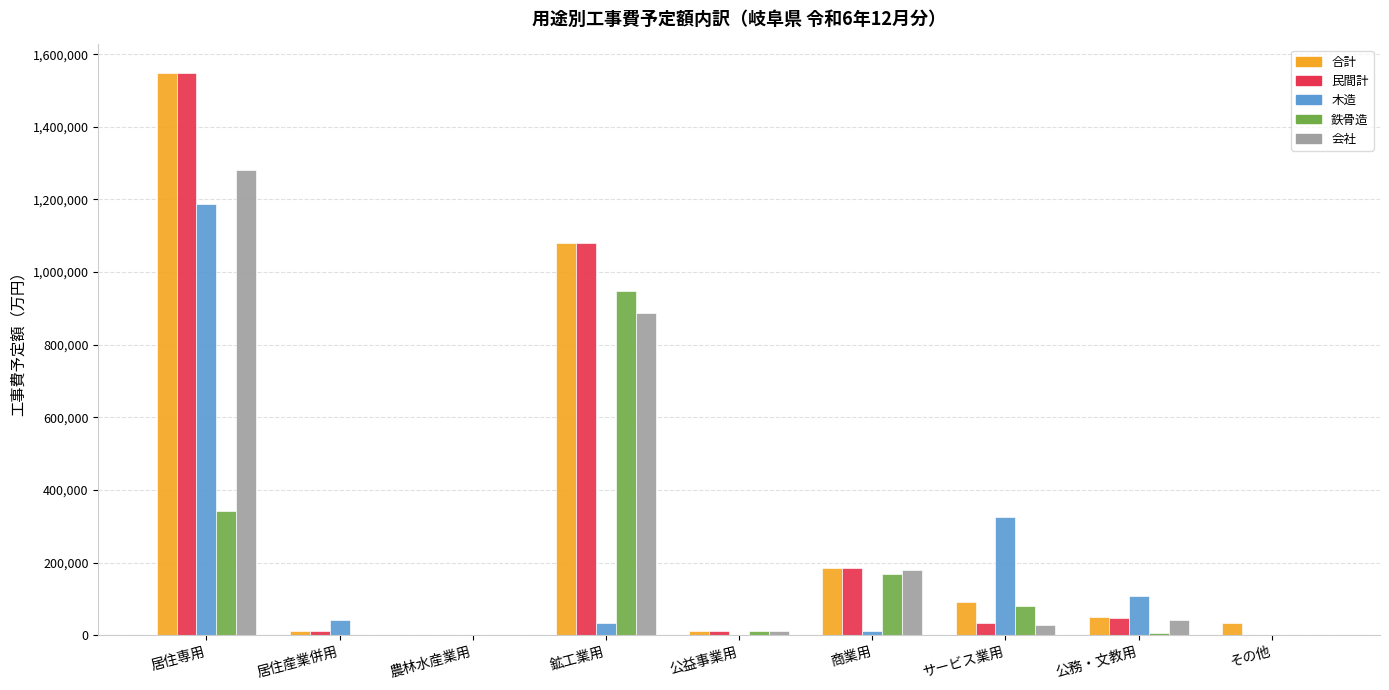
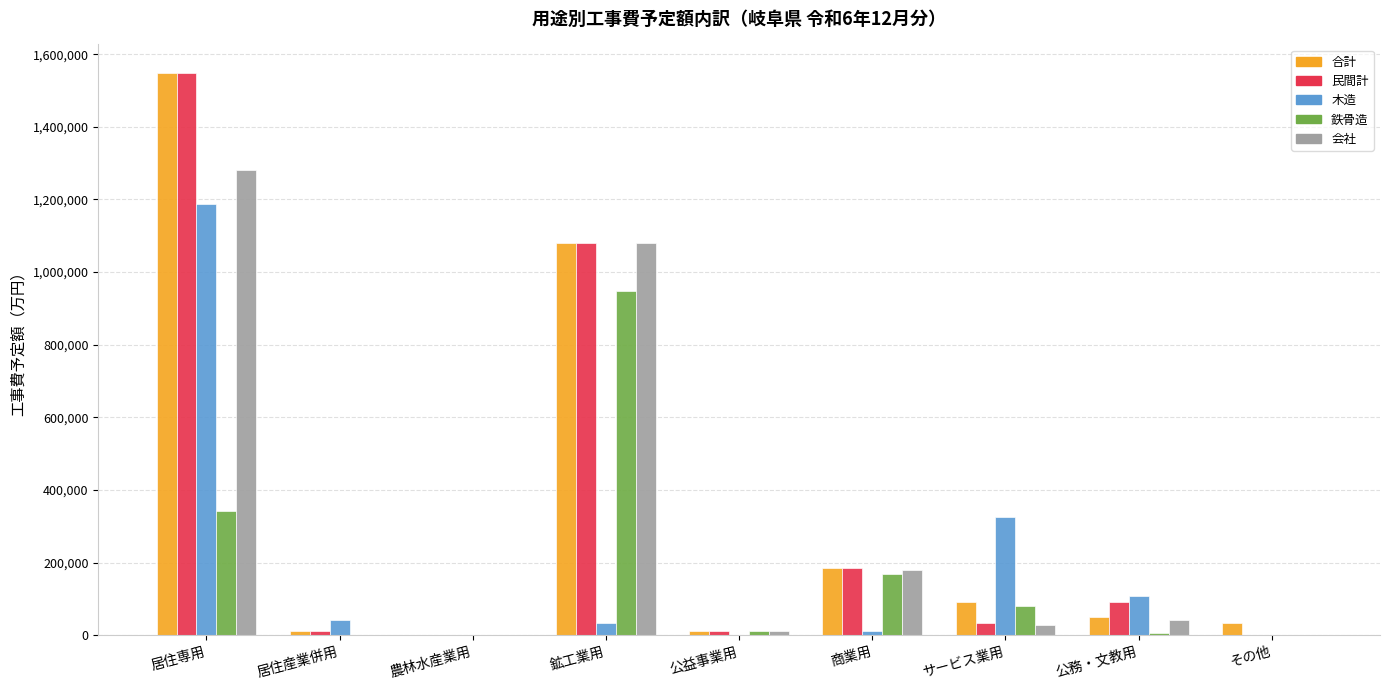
  {
    "合計": {
      "居住専用": "1,550,000",
      "居住産業併用": "10,000",
      "鉱工業用": "1,080,000",
      "公益事業用": "10,000",
      "商業用": "180,000",
      "サービス業用": "90,000",
      "公務・文教用": "50,000",
      "その他": "30,000"
    },
    "民間計": {
      "居住専用": "1,550,000",
      "居住産業併用": "10,000",
      "鉱工業用": "1,080,000",
      "公益事業用": "10,000",
      "商業用": "180,000",
      "サービス業用": "30,000",
-     "公務・文教用": "50,000"
+     "公務・文教用": "90,000"
    },
    "木造": {
      "居住専用": "1,190,000",
      "居住産業併用": "40,000",
      "農林水産業用": "0",
      "鉱工業用": "30,000",
      "公益事業用": "0",
      "商業用": "10,000",
      "サービス業用": "330,000",
      "公務・文教用": "110,000",
      "その他": "0"
    },
    "鉄骨造": {
      "居住専用": "340,000",
      "居住産業併用": "0",
      "鉱工業用": "950,000",
      "公益事業用": "10,000",
      "商業用": "170,000",
      "サービス業用": "80,000"
    },
    "会社": {
      "居住専用": "1,280,000",
      "居住産業併用": "0",
      "農林水産業用": "0",
-     "鉱工業用": "890,000",
+     "鉱工業用": "1,080,000",
      "公益事業用": "10,000",
      "商業用": "180,000",
      "サービス業用": "30,000",
      "公務・文教用": "40,000",
      "その他": "0"
    }
  }
